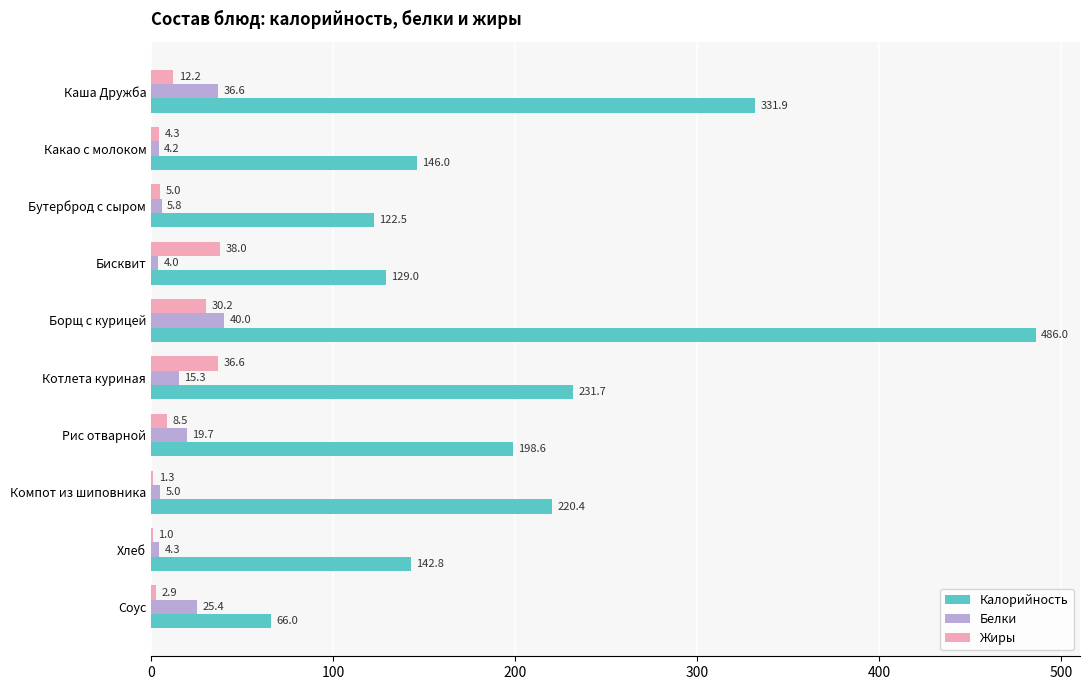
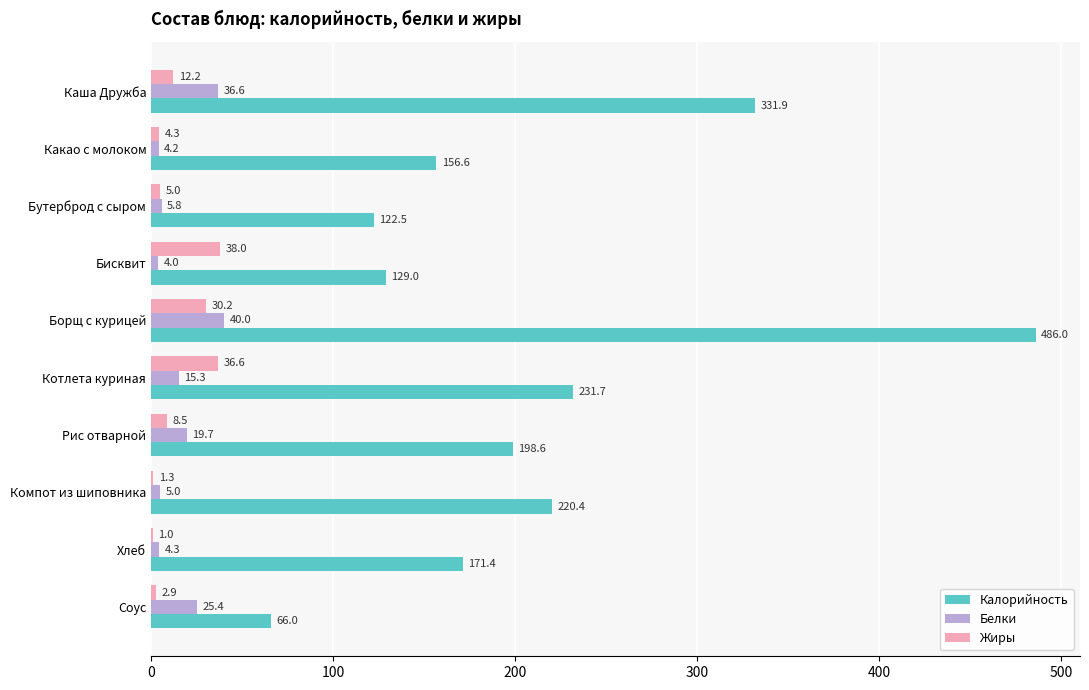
  {
    "Калорийность": {
      "Каша Дружба": 331.9,
-     "Какао с молоком": 146.0,
+     "Какао с молоком": 156.6,
      "Бутерброд с сыром": 122.5,
      "Бисквит": 129.0,
      "Борщ с курицей": 486.0,
      "Котлета куриная": 231.7,
      "Рис отварной": 198.6,
      "Компот из шиповника": 220.4,
-     "Хлеб": 142.8,
+     "Хлеб": 171.4,
      "Соус": 66.0
    },
    "Белки": {
      "Каша Дружба": 36.6,
      "Какао с молоком": 4.2,
      "Бутерброд с сыром": 5.8,
      "Бисквит": 4.0,
      "Борщ с курицей": 40.0,
      "Котлета куриная": 15.3,
      "Рис отварной": 19.7,
      "Компот из шиповника": 5.0,
      "Хлеб": 4.3,
      "Соус": 25.4
    },
    "Жиры": {
      "Каша Дружба": 12.2,
      "Какао с молоком": 4.3,
      "Бутерброд с сыром": 5.0,
      "Бисквит": 38.0,
      "Борщ с курицей": 30.2,
      "Котлета куриная": 36.6,
      "Рис отварной": 8.5,
      "Компот из шиповника": 1.3,
      "Хлеб": 1.0,
      "Соус": 2.9
    }
  }
